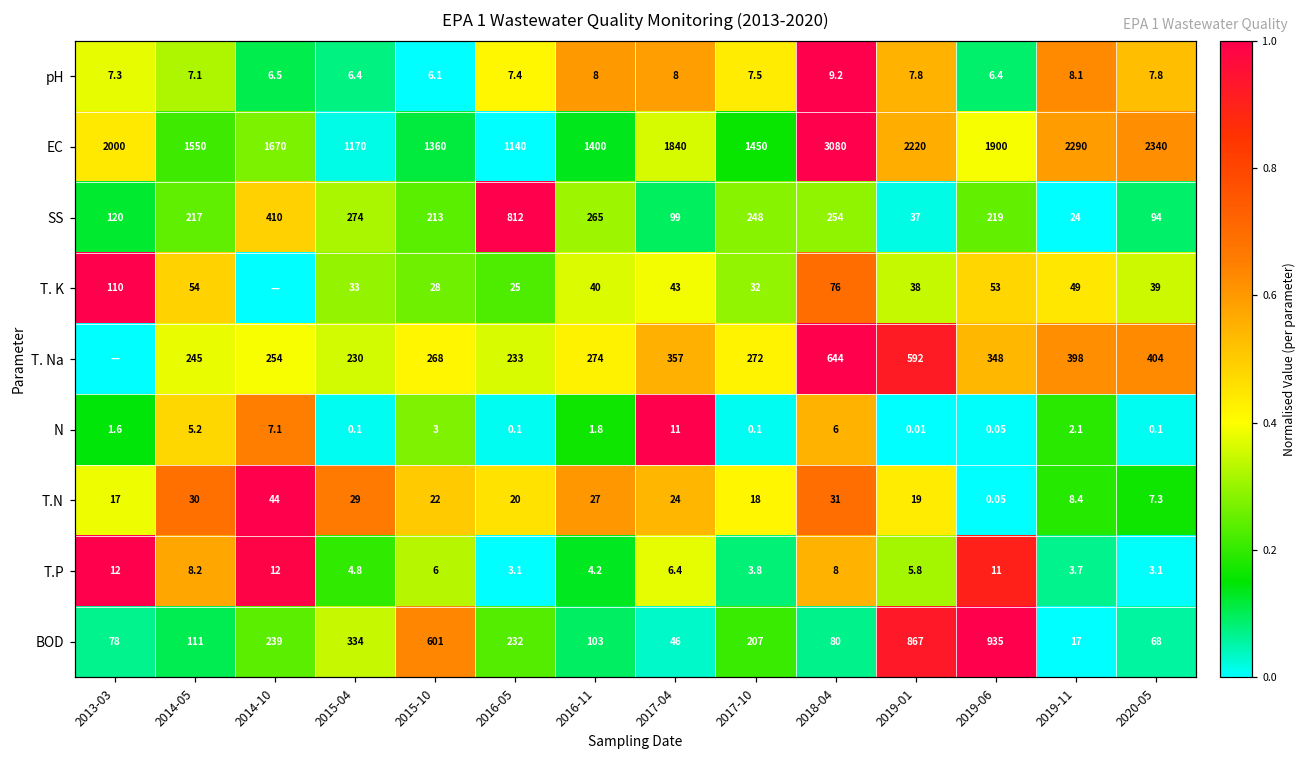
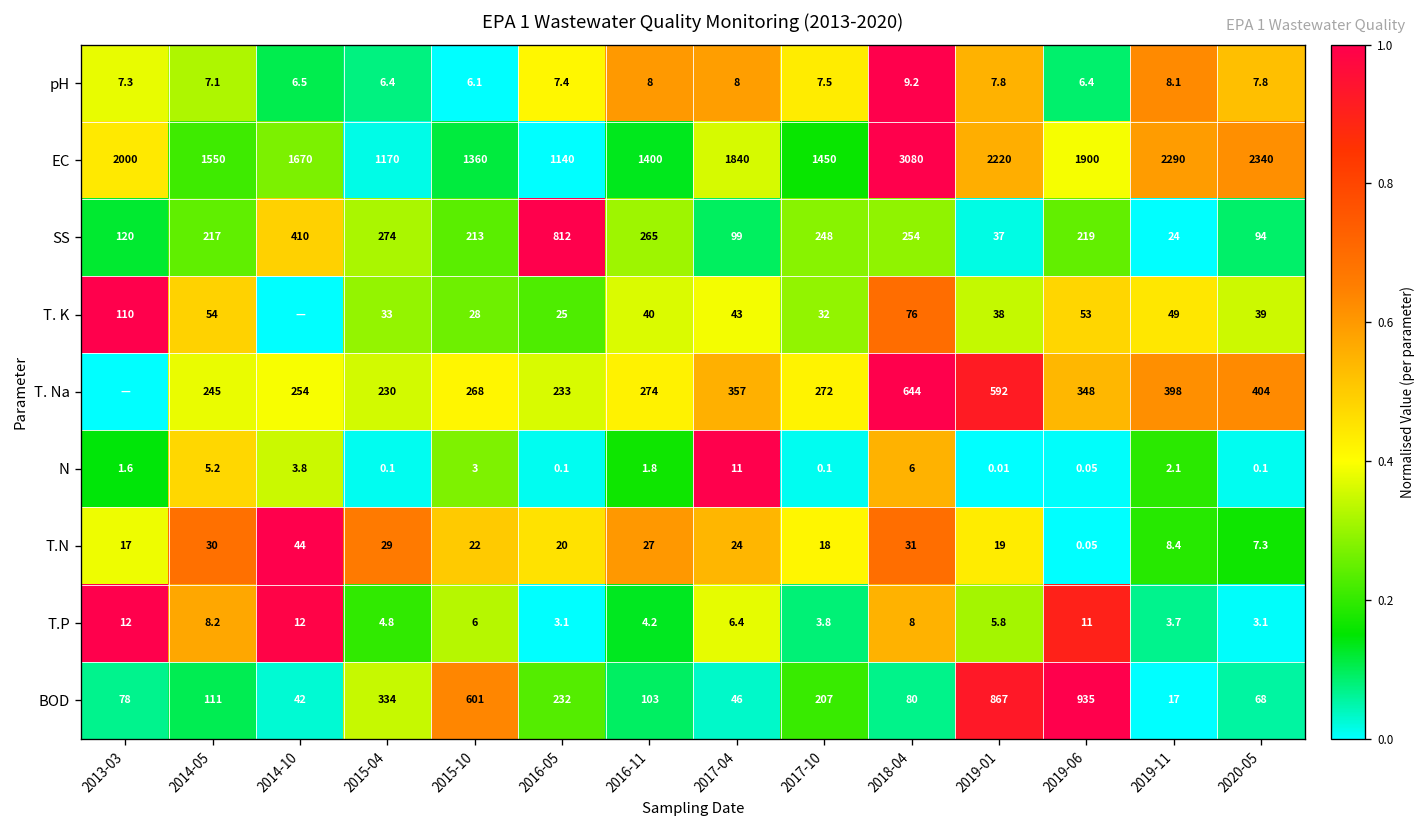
  {
    "pH": {
      "2013-03": 7.3,
      "2014-05": 7.1,
      "2014-10": 6.5,
      "2015-04": 6.4,
      "2015-10": 6.1,
      "2016-05": 7.4,
      "2016-11": 8,
      "2017-04": 8,
      "2017-10": 7.5,
      "2018-04": 9.2,
      "2019-01": 7.8,
      "2019-06": 6.4,
      "2019-11": 8.1,
      "2020-05": 7.8
    },
    "EC": {
      "2013-03": 2000,
      "2014-05": 1550,
      "2014-10": 1670,
      "2015-04": 1170,
      "2015-10": 1360,
      "2016-05": 1140,
      "2016-11": 1400,
      "2017-04": 1840,
      "2017-10": 1450,
      "2018-04": 3080,
      "2019-01": 2220,
      "2019-06": 1900,
      "2019-11": 2290,
      "2020-05": 2340
    },
    "SS": {
      "2013-03": 120,
      "2014-05": 217,
      "2014-10": 410,
      "2015-04": 274,
      "2015-10": 213,
      "2016-05": 812,
      "2016-11": 265,
      "2017-04": 99,
      "2017-10": 248,
      "2018-04": 254,
      "2019-01": 37,
      "2019-06": 219,
      "2019-11": 24,
      "2020-05": 94
    },
    "T. K": {
      "2013-03": 110,
      "2014-05": 54,
      "2015-04": 33,
      "2015-10": 28,
      "2016-05": 25,
      "2016-11": 40,
      "2017-04": 43,
      "2017-10": 32,
      "2018-04": 76,
      "2019-01": 38,
      "2019-06": 53,
      "2019-11": 49,
      "2020-05": 39
    },
    "T. Na": {
      "2014-05": 245,
      "2014-10": 254,
      "2015-04": 230,
      "2015-10": 268,
      "2016-05": 233,
      "2016-11": 274,
      "2017-04": 357,
      "2017-10": 272,
      "2018-04": 644,
      "2019-01": 592,
      "2019-06": 348,
      "2019-11": 398,
      "2020-05": 404
    },
    "N": {
      "2013-03": 1.6,
      "2014-05": 5.2,
-     "2014-10": 7.1,
+     "2014-10": 3.8,
      "2015-04": 0.1,
      "2015-10": 3,
      "2016-05": 0.1,
      "2016-11": 1.8,
      "2017-04": 11,
      "2017-10": 0.1,
      "2018-04": 6,
      "2019-01": 0.01,
      "2019-06": 0.05,
      "2019-11": 2.1,
      "2020-05": 0.1
    },
    "T.N": {
      "2013-03": 17,
      "2014-05": 30,
      "2014-10": 44,
      "2015-04": 29,
      "2015-10": 22,
      "2016-05": 20,
      "2016-11": 27,
      "2017-04": 24,
      "2017-10": 18,
      "2018-04": 31,
      "2019-01": 19,
      "2019-06": 0.05,
      "2019-11": 8.4,
      "2020-05": 7.3
    },
    "T.P": {
      "2013-03": 12,
      "2014-05": 8.2,
      "2014-10": 12,
      "2015-04": 4.8,
      "2015-10": 6,
      "2016-05": 3.1,
      "2016-11": 4.2,
      "2017-04": 6.4,
      "2017-10": 3.8,
      "2018-04": 8,
      "2019-01": 5.8,
      "2019-06": 11,
      "2019-11": 3.7,
      "2020-05": 3.1
    },
    "BOD": {
      "2013-03": 78,
      "2014-05": 111,
-     "2014-10": 239,
+     "2014-10": 42,
      "2015-04": 334,
      "2015-10": 601,
      "2016-05": 232,
      "2016-11": 103,
      "2017-04": 46,
      "2017-10": 207,
      "2018-04": 80,
      "2019-01": 867,
      "2019-06": 935,
      "2019-11": 17,
      "2020-05": 68
    }
  }
